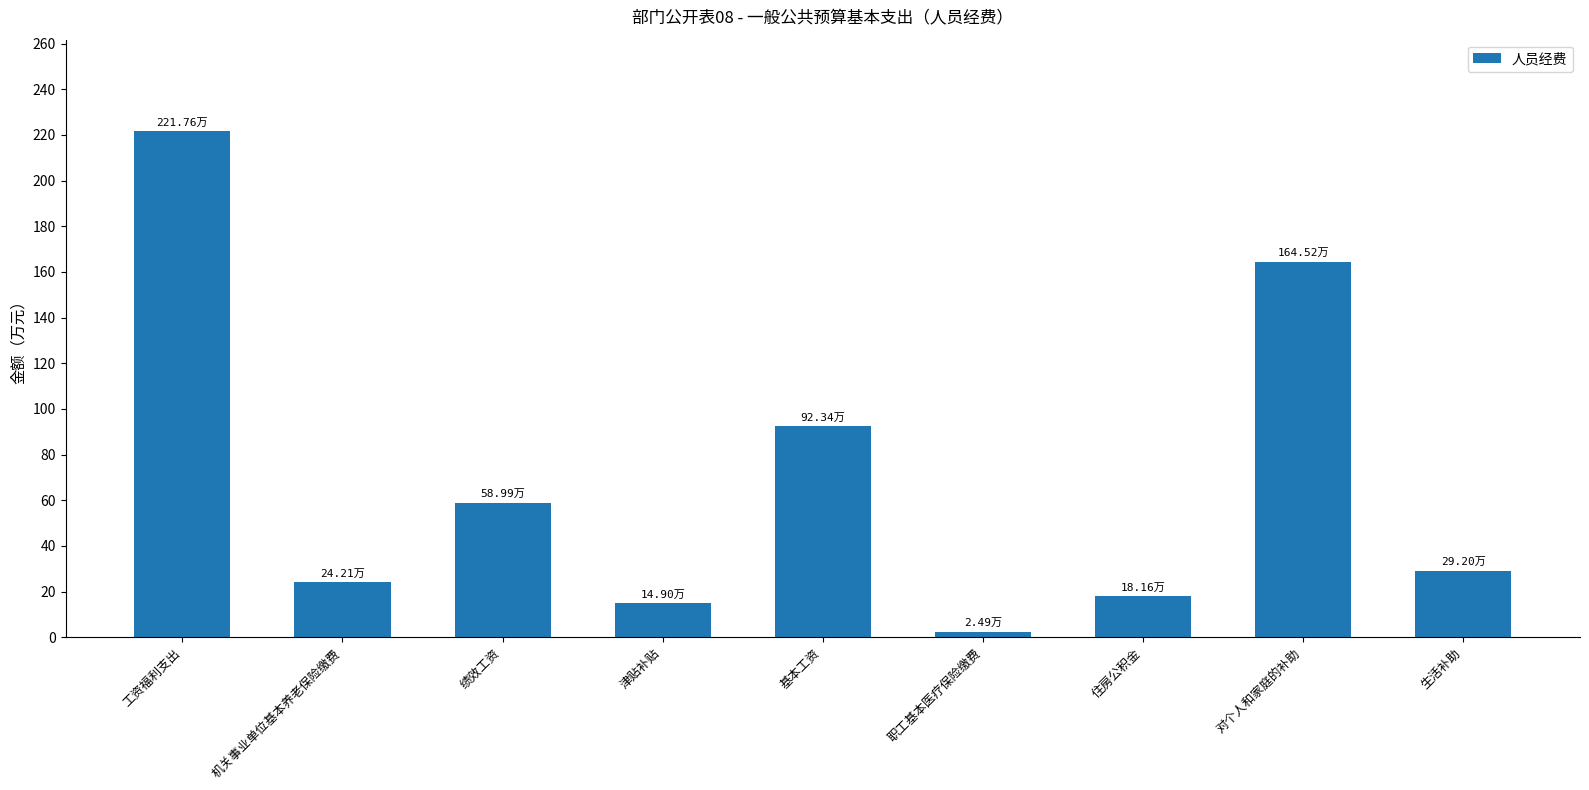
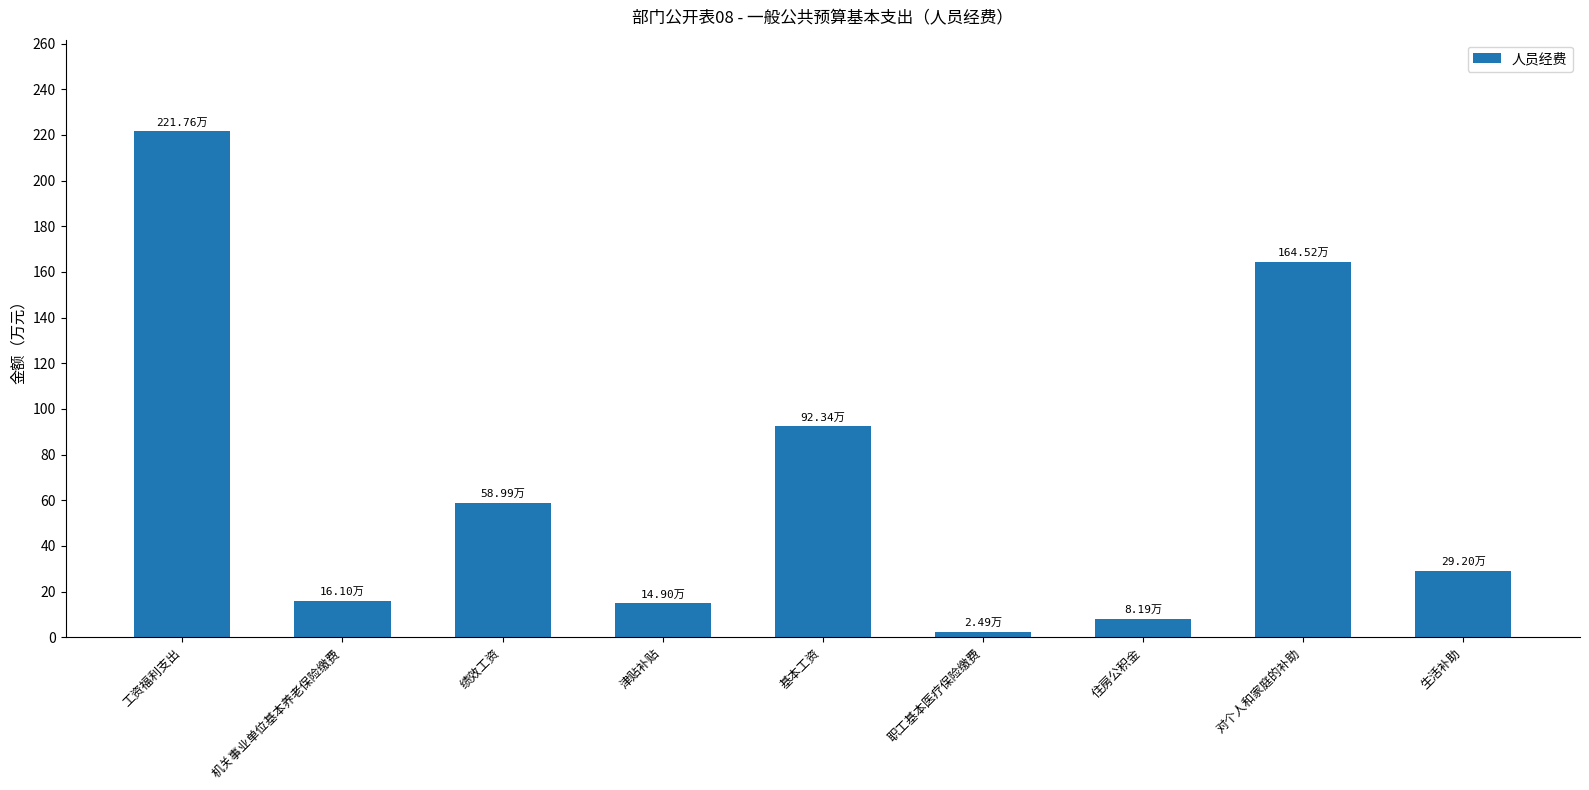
  {
    "工资福利支出": "221.76万",
-   "机关事业单位基本养老保险缴费": "24.21万",
+   "机关事业单位基本养老保险缴费": "16.10万",
    "绩效工资": "58.99万",
    "津贴补贴": "14.90万",
    "基本工资": "92.34万",
    "职工基本医疗保险缴费": "2.49万",
-   "住房公积金": "18.16万",
+   "住房公积金": "8.19万",
    "对个人和家庭的补助": "164.52万",
    "生活补助": "29.20万"
  }
